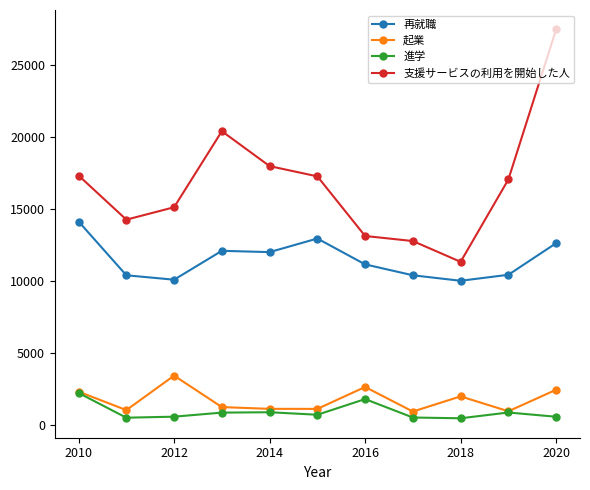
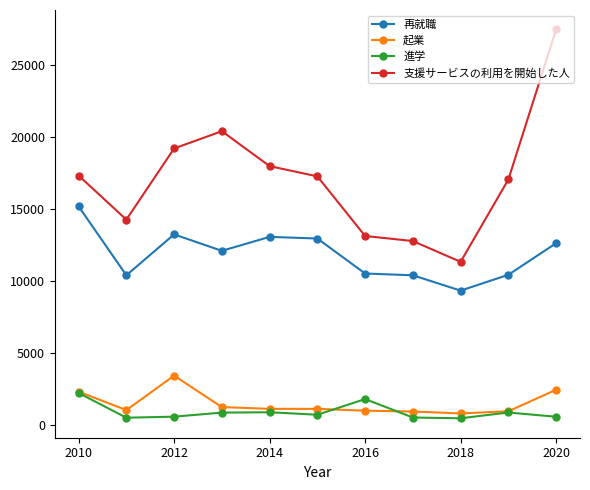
  {
    "再就職": {
-     "2010": 14100,
-     "2012": 10100,
-     "2014": 12000,
-     "2016": 11200,
-     "2018": 10000,
+     "2010": 15200,
+     "2012": 13300,
+     "2014": 13100,
+     "2016": 10500,
+     "2018": 9300,
      "2020": 12600
    },
    "起業": {
      "2012": 3400,
      "2014": 1100,
-     "2016": 2600,
-     "2018": 2000,
+     "2016": 1000,
+     "2018": 800,
      "2020": 2500
    },
    "進学": {
      "2012": 600,
      "2014": 900,
      "2016": 1800,
      "2018": 500,
      "2020": 600
    },
    "支援サービスの利用を開始した人": {
      "2010": 17300,
-     "2012": 15100,
+     "2012": 19200,
      "2014": 18000,
      "2016": 13100,
      "2018": 11300
    }
  }
